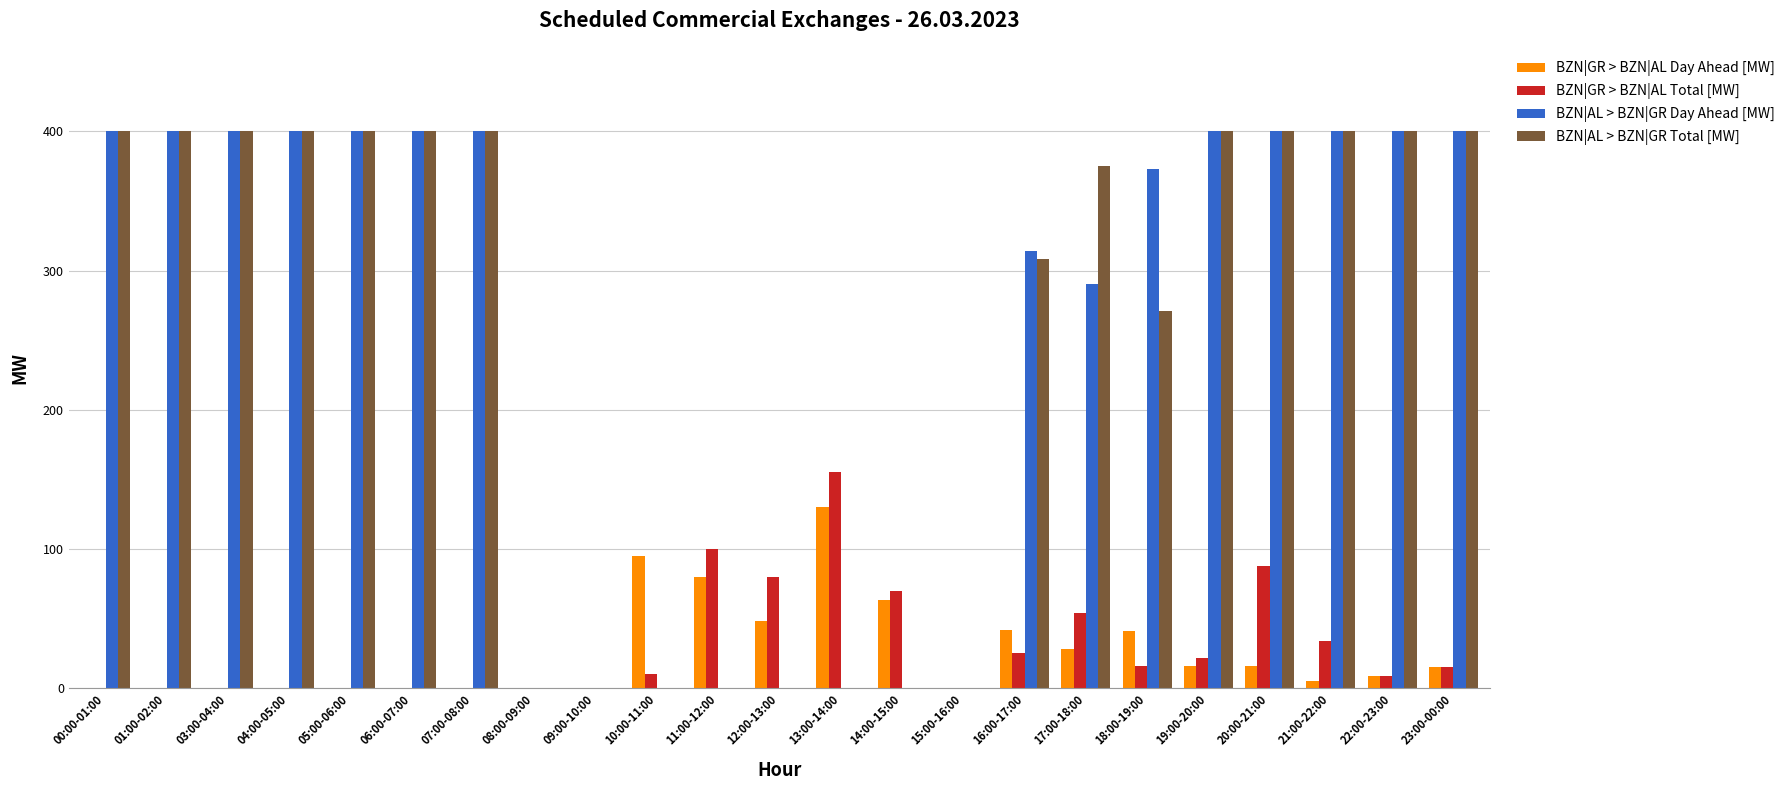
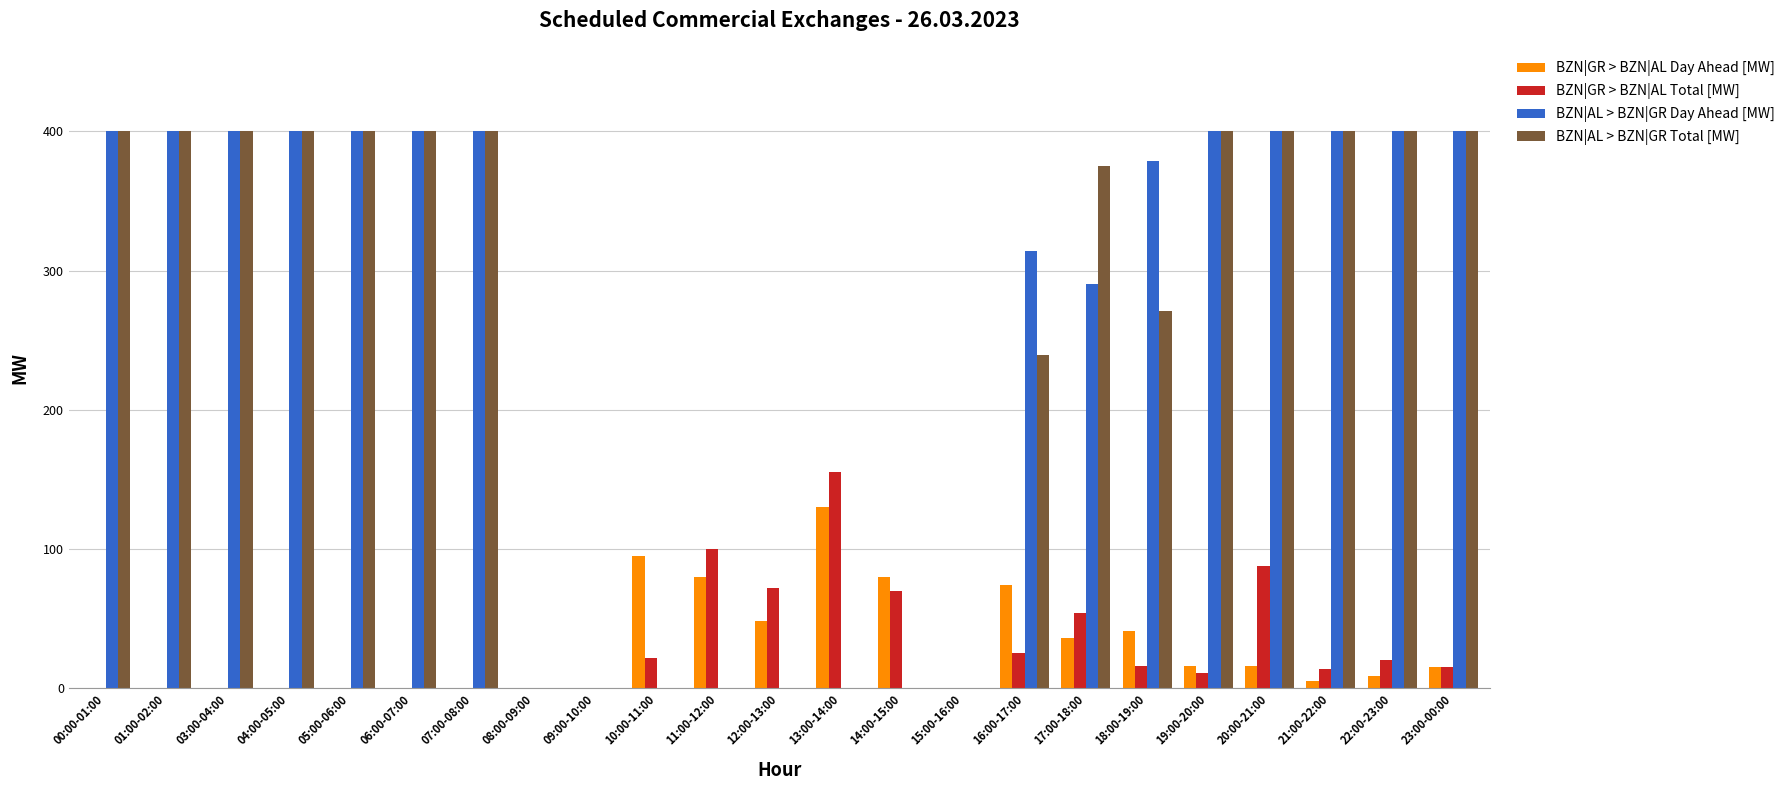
  {
    "BZN|GR > BZN|AL Day Ahead [MW]": {
      "00:00-01:00": 0,
      "01:00-02:00": 0,
      "03:00-04:00": 0,
      "04:00-05:00": 0,
      "05:00-06:00": 0,
      "06:00-07:00": 0,
      "07:00-08:00": 0,
      "08:00-09:00": 0,
      "09:00-10:00": 0,
      "10:00-11:00": 95,
      "11:00-12:00": 80,
      "12:00-13:00": 48,
      "13:00-14:00": 130,
-     "14:00-15:00": 63,
+     "14:00-15:00": 80,
      "15:00-16:00": 0,
-     "16:00-17:00": 42,
-     "17:00-18:00": 28,
+     "16:00-17:00": 74,
+     "17:00-18:00": 36,
      "18:00-19:00": 41,
      "19:00-20:00": 16,
      "20:00-21:00": 16,
      "21:00-22:00": 5,
      "22:00-23:00": 9,
      "23:00-00:00": 15
    },
    "BZN|GR > BZN|AL Total [MW]": {
      "00:00-01:00": 0,
      "01:00-02:00": 0,
      "03:00-04:00": 0,
      "04:00-05:00": 0,
      "05:00-06:00": 0,
      "06:00-07:00": 0,
      "07:00-08:00": 0,
      "08:00-09:00": 0,
      "09:00-10:00": 0,
-     "10:00-11:00": 10,
+     "10:00-11:00": 22,
      "11:00-12:00": 100,
-     "12:00-13:00": 80,
+     "12:00-13:00": 72,
      "13:00-14:00": 155,
      "14:00-15:00": 70,
      "15:00-16:00": 0,
      "16:00-17:00": 25,
      "17:00-18:00": 54,
      "18:00-19:00": 16,
-     "19:00-20:00": 22,
+     "19:00-20:00": 11,
      "20:00-21:00": 88,
-     "21:00-22:00": 34,
-     "22:00-23:00": 9,
+     "21:00-22:00": 14,
+     "22:00-23:00": 20,
      "23:00-00:00": 15
    },
    "BZN|AL > BZN|GR Day Ahead [MW]": {
      "00:00-01:00": 400,
      "01:00-02:00": 400,
      "03:00-04:00": 400,
      "04:00-05:00": 400,
      "05:00-06:00": 400,
      "06:00-07:00": 400,
      "07:00-08:00": 400,
      "08:00-09:00": 0,
      "09:00-10:00": 0,
      "10:00-11:00": 0,
      "11:00-12:00": 0,
      "12:00-13:00": 0,
      "13:00-14:00": 0,
      "14:00-15:00": 0,
      "15:00-16:00": 0,
      "16:00-17:00": 314,
      "17:00-18:00": 290,
-     "18:00-19:00": 373,
+     "18:00-19:00": 379,
      "19:00-20:00": 400,
      "20:00-21:00": 400,
      "21:00-22:00": 400,
      "22:00-23:00": 400,
      "23:00-00:00": 400
    },
    "BZN|AL > BZN|GR Total [MW]": {
      "00:00-01:00": 400,
      "01:00-02:00": 400,
      "03:00-04:00": 400,
      "04:00-05:00": 400,
      "05:00-06:00": 400,
      "06:00-07:00": 400,
      "07:00-08:00": 400,
      "08:00-09:00": 0,
      "09:00-10:00": 0,
      "10:00-11:00": 0,
      "11:00-12:00": 0,
      "12:00-13:00": 0,
      "13:00-14:00": 0,
      "14:00-15:00": 0,
      "15:00-16:00": 0,
-     "16:00-17:00": 308,
+     "16:00-17:00": 239,
      "17:00-18:00": 375,
      "18:00-19:00": 271,
      "19:00-20:00": 400,
      "20:00-21:00": 400,
      "21:00-22:00": 400,
      "22:00-23:00": 400,
      "23:00-00:00": 400
    }
  }
